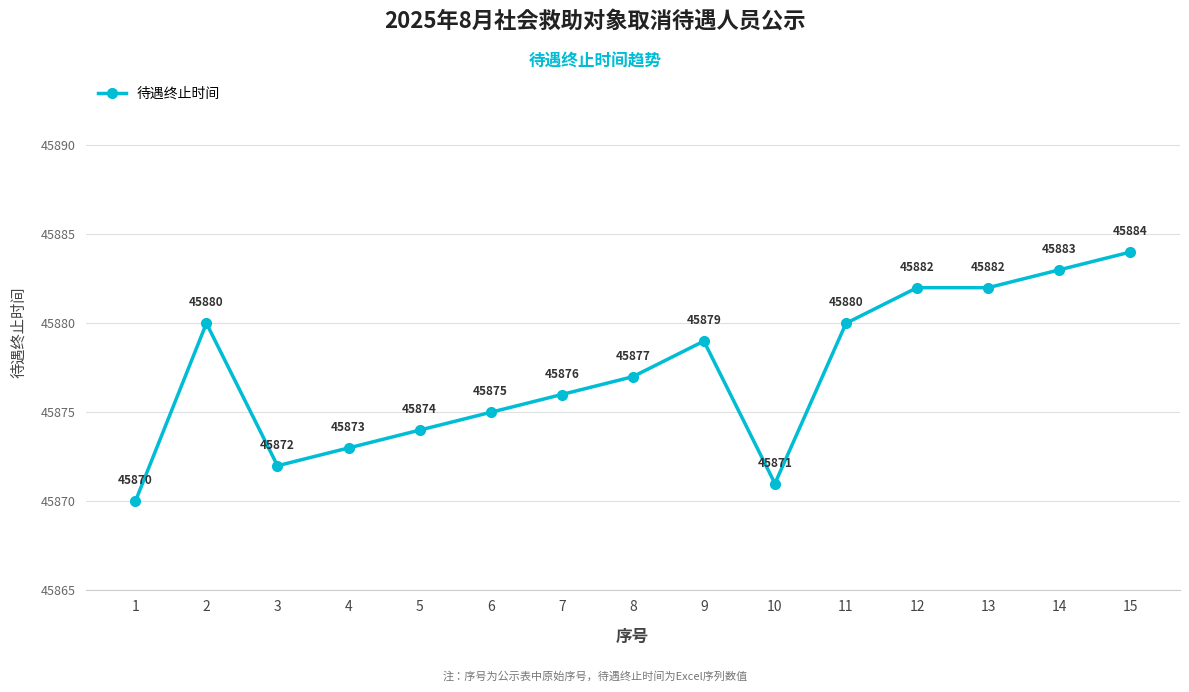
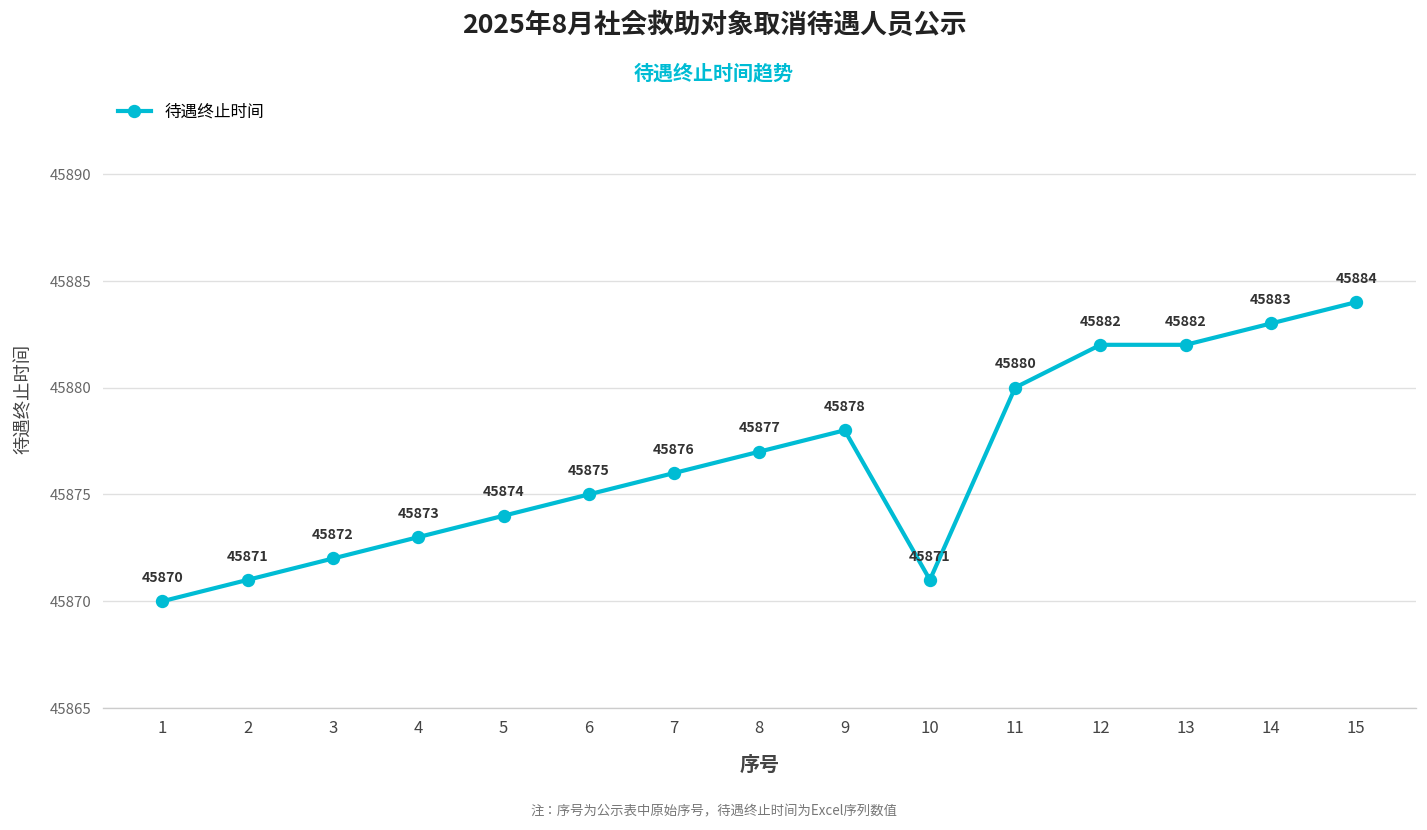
  {
    "1": 45870,
-   "2": 45880,
+   "2": 45871,
    "3": 45872,
    "4": 45873,
    "5": 45874,
    "6": 45875,
    "7": 45876,
    "8": 45877,
-   "9": 45879,
+   "9": 45878,
    "10": 45871,
    "11": 45880,
    "12": 45882,
    "13": 45882,
    "14": 45883,
    "15": 45884
  }
